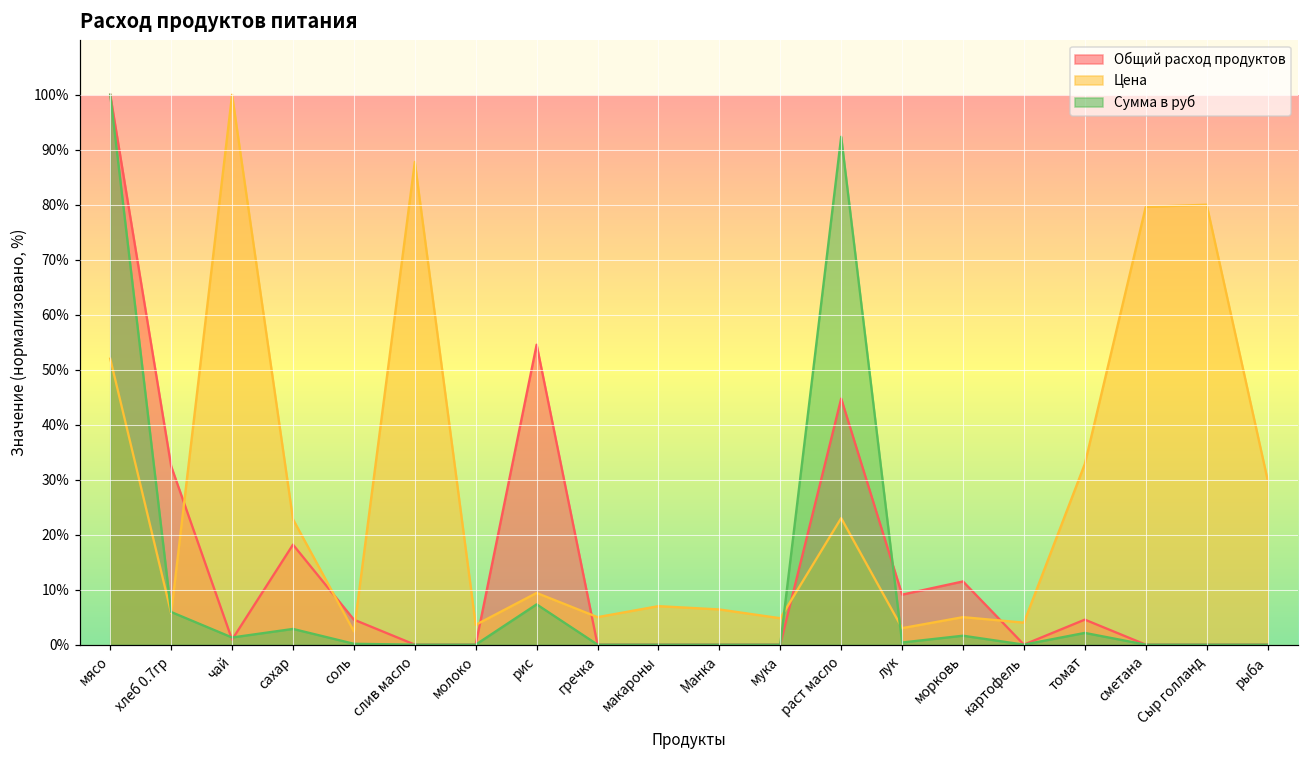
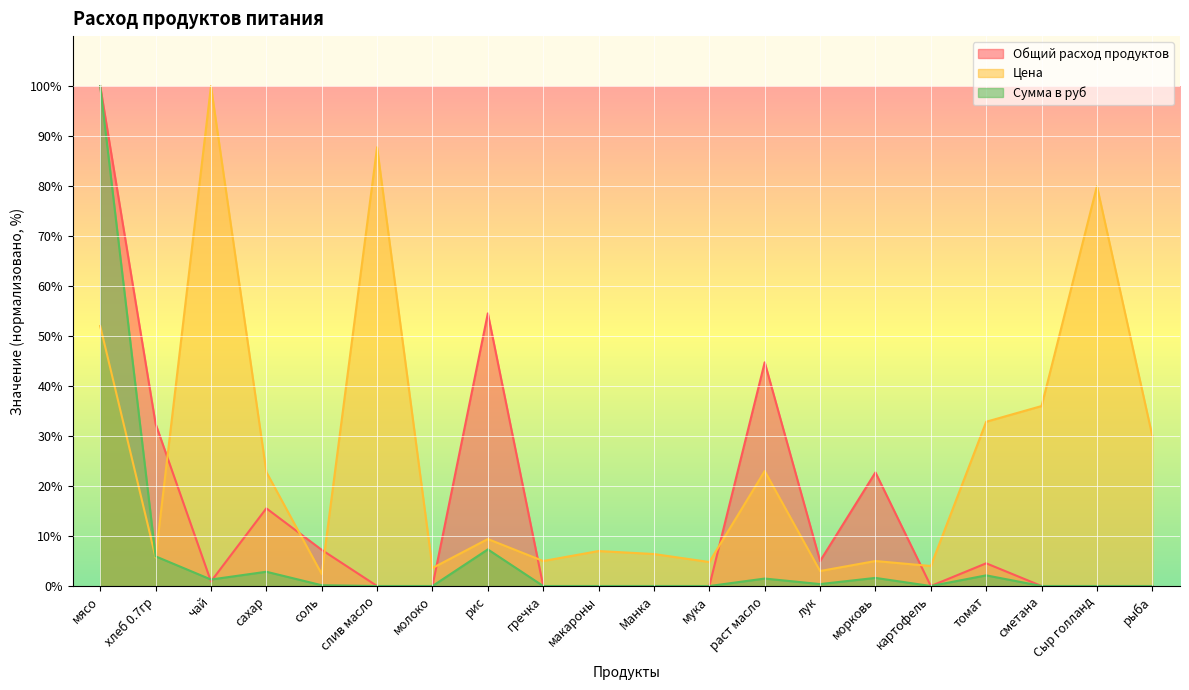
  {
    "Общий расход продуктов": {
      "хлеб 0.7гр": "32%",
-     "сахар": "18%",
-     "соль": "5%",
+     "сахар": "16%",
+     "соль": "7%",
      "рис": "55%",
      "раст масло": "45%",
-     "лук": "9%",
-     "морковь": "11%",
+     "лук": "5%",
+     "морковь": "23%",
      "томат": "5%"
    },
    "Цена": {
      "мясо": "52%",
      "чай": "100%",
      "сахар": "23%",
      "соль": "2%",
      "слив масло": "88%",
      "молоко": "4%",
      "рис": "9%",
      "гречка": "5%",
      "макароны": "7%",
      "Манка": "6%",
      "мука": "5%",
      "раст масло": "23%",
      "лук": "3%",
      "морковь": "5%",
      "картофель": "4%",
      "томат": "33%",
-     "сметана": "80%",
+     "сметана": "36%",
      "Сыр голланд": "80%",
      "рыба": "30%"
    },
    "Сумма в руб": {
      "сахар": "3%",
      "соль": "0%",
      "рис": "7%",
-     "раст масло": "92%",
+     "раст масло": "1%",
      "лук": "0%",
      "морковь": "2%",
      "томат": "2%"
    }
  }
